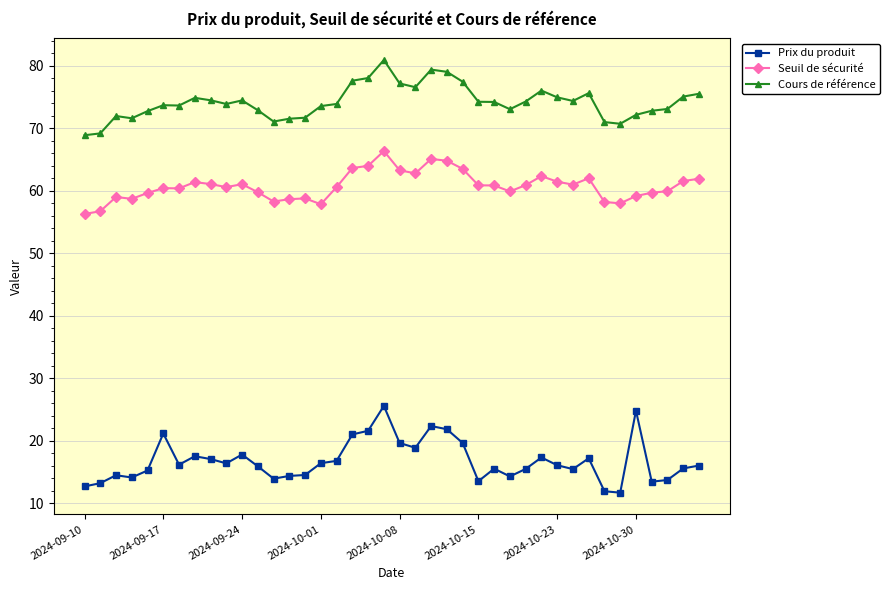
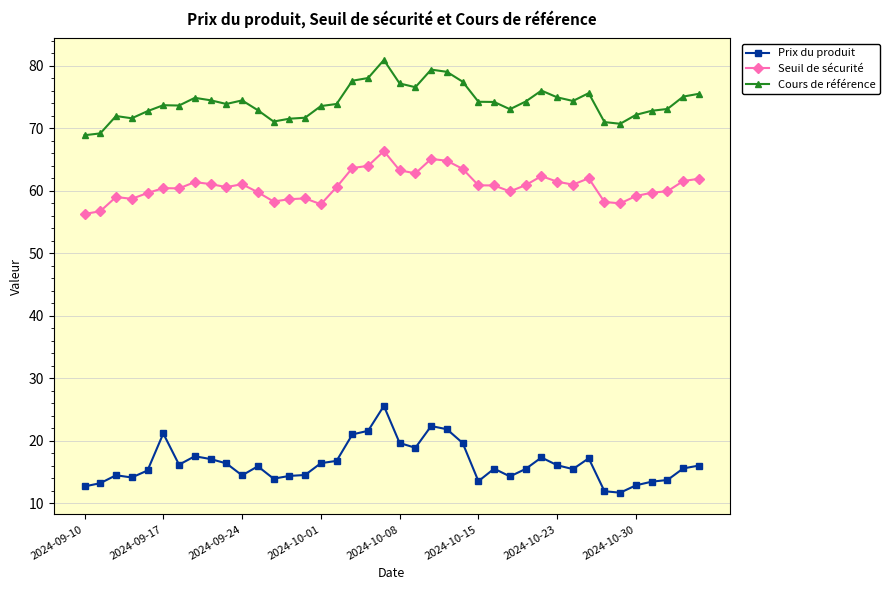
  {
    "Prix du produit": {
      "2024-09-10": 13,
      "2024-09-17": 21,
-     "2024-09-24": 18,
+     "2024-09-24": 14,
      "2024-10-01": 16,
      "2024-10-08": 20,
      "2024-10-15": 14,
      "2024-10-23": 16,
-     "2024-10-30": 25
+     "2024-10-30": 13
    },
    "Seuil de sécurité": {
      "2024-09-10": 56,
      "2024-09-17": 60,
      "2024-09-24": 61,
      "2024-10-01": 58,
      "2024-10-08": 63,
      "2024-10-15": 61,
      "2024-10-23": 61,
      "2024-10-30": 59
    },
    "Cours de référence": {
      "2024-09-10": 69,
      "2024-09-17": 74,
      "2024-09-24": 74,
      "2024-10-01": 74,
      "2024-10-08": 77,
      "2024-10-15": 74,
      "2024-10-23": 75,
      "2024-10-30": 72
    }
  }
